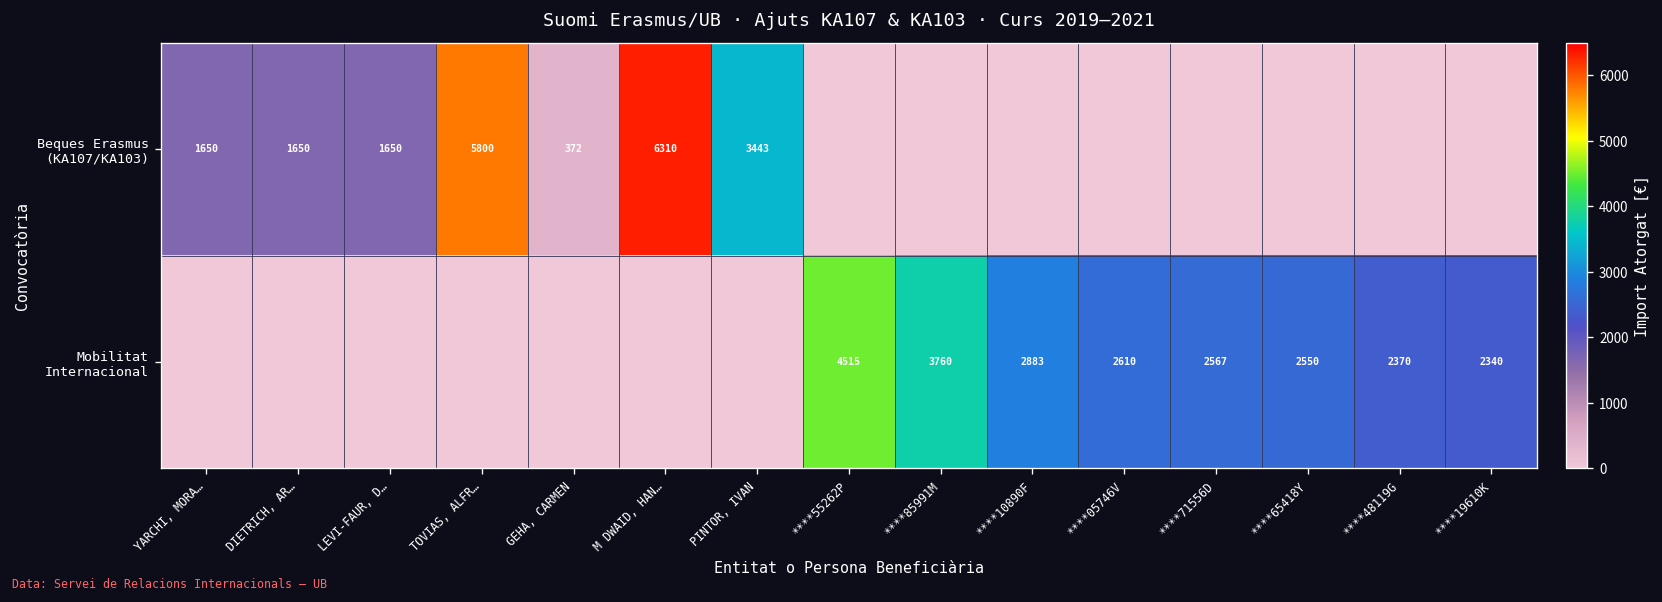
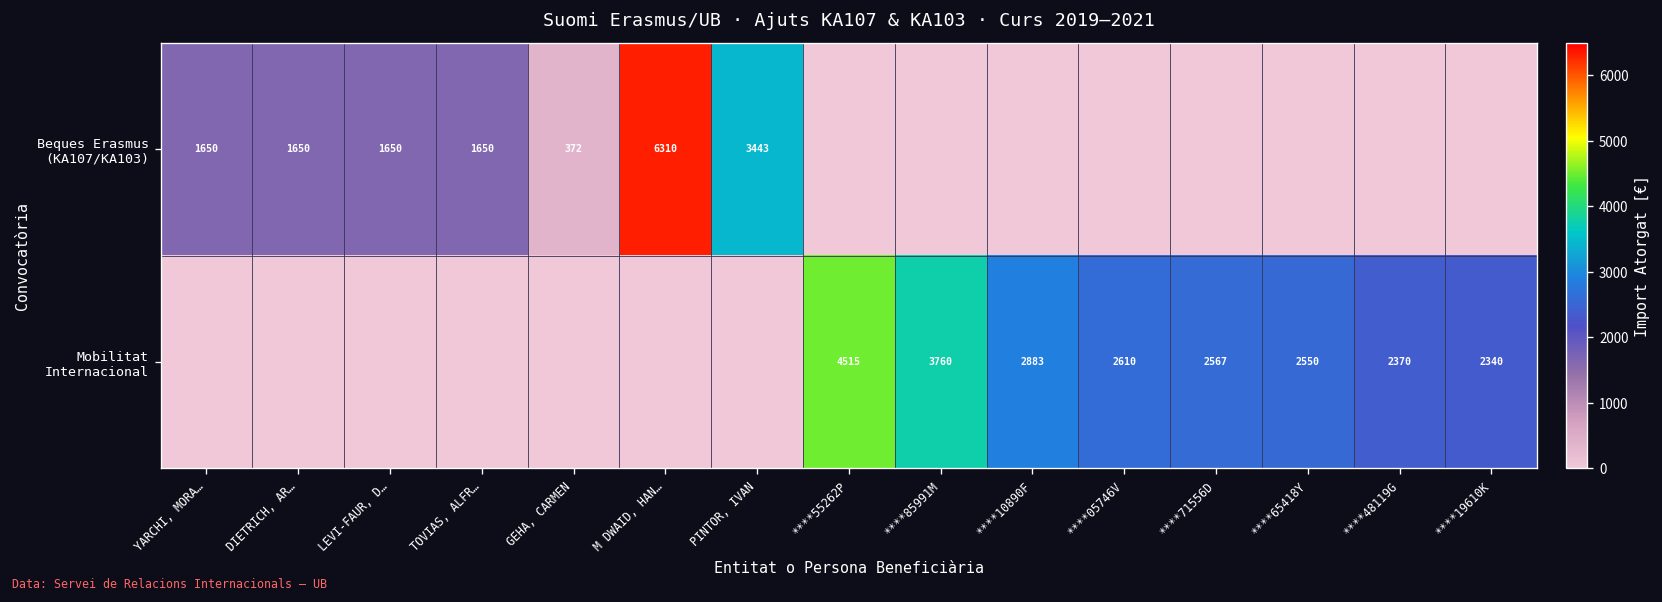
  {
    "Beques Erasmus (KA107/KA103)": {
      "YARCHI, MORA…": 1650,
      "DIETRICH, AR…": 1650,
      "LEVI-FAUR, D…": 1650,
-     "TOVIAS, ALFR…": 5800,
+     "TOVIAS, ALFR…": 1650,
      "GEHA, CARMEN": 372,
      "M DWAID, HAN…": 6310,
      "PINTOR, IVAN": 3443
    },
    "Mobilitat Internacional": {
      "****55262P": 4515,
      "****85991M": 3760,
      "****10890F": 2883,
      "****05746V": 2610,
      "****71556D": 2567,
      "****65418Y": 2550,
      "****48119G": 2370,
      "****19610K": 2340
    }
  }
